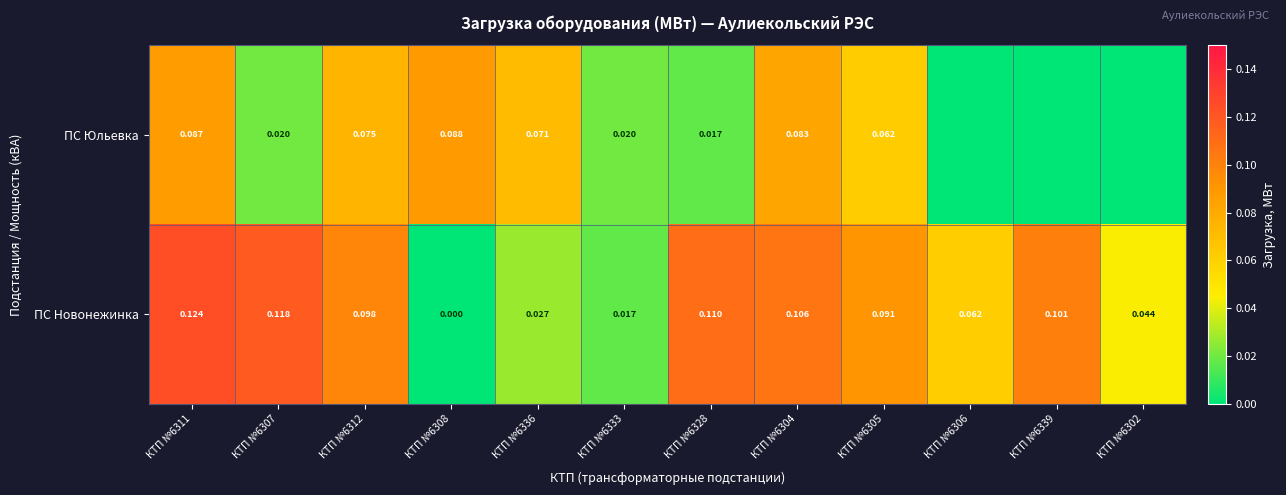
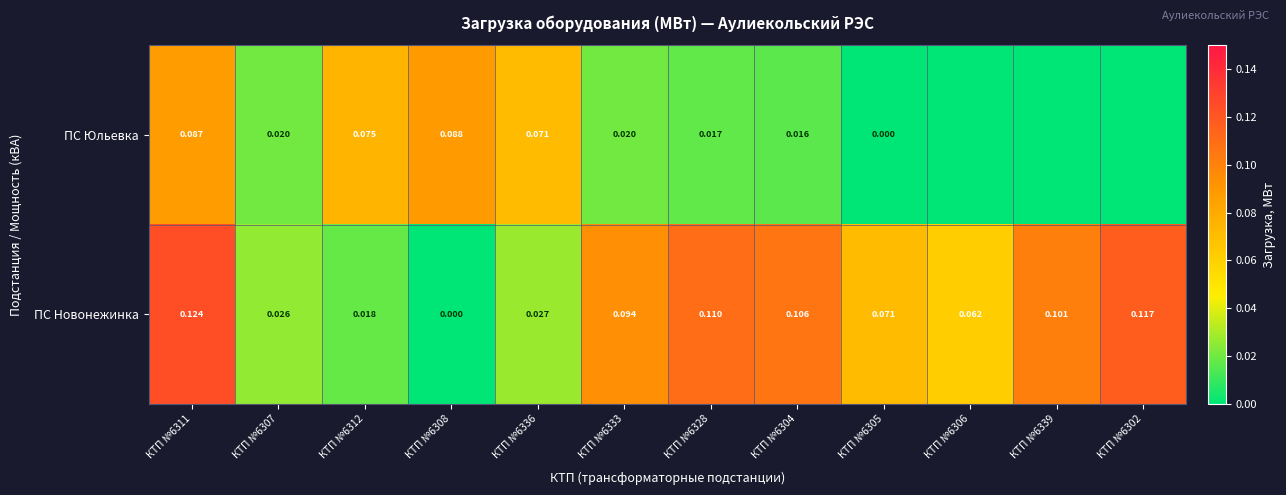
  {
    "ПС Юльевка": {
      "КТП №6311": 0.087,
      "КТП №6307": 0.020,
      "КТП №6312": 0.075,
      "КТП №6308": 0.088,
      "КТП №6336": 0.071,
      "КТП №6333": 0.020,
      "КТП №6328": 0.017,
-     "КТП №6304": 0.083,
-     "КТП №6305": 0.062
+     "КТП №6304": 0.016,
+     "КТП №6305": 0.000
    },
    "ПС Новонежинка": {
      "КТП №6311": 0.124,
-     "КТП №6307": 0.118,
-     "КТП №6312": 0.098,
+     "КТП №6307": 0.026,
+     "КТП №6312": 0.018,
      "КТП №6308": 0.000,
      "КТП №6336": 0.027,
-     "КТП №6333": 0.017,
+     "КТП №6333": 0.094,
      "КТП №6328": 0.110,
      "КТП №6304": 0.106,
-     "КТП №6305": 0.091,
+     "КТП №6305": 0.071,
      "КТП №6306": 0.062,
      "КТП №6339": 0.101,
-     "КТП №6302": 0.044
+     "КТП №6302": 0.117
    }
  }
